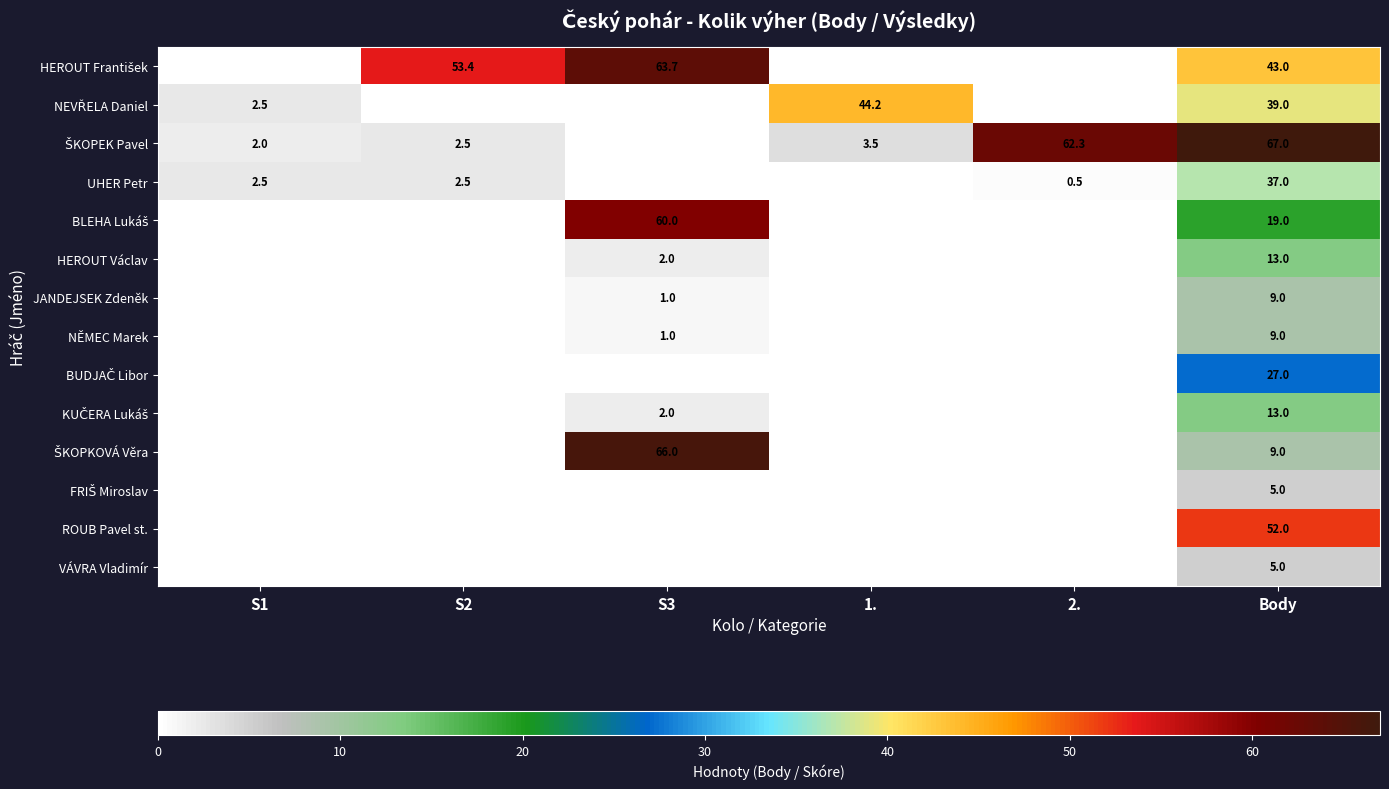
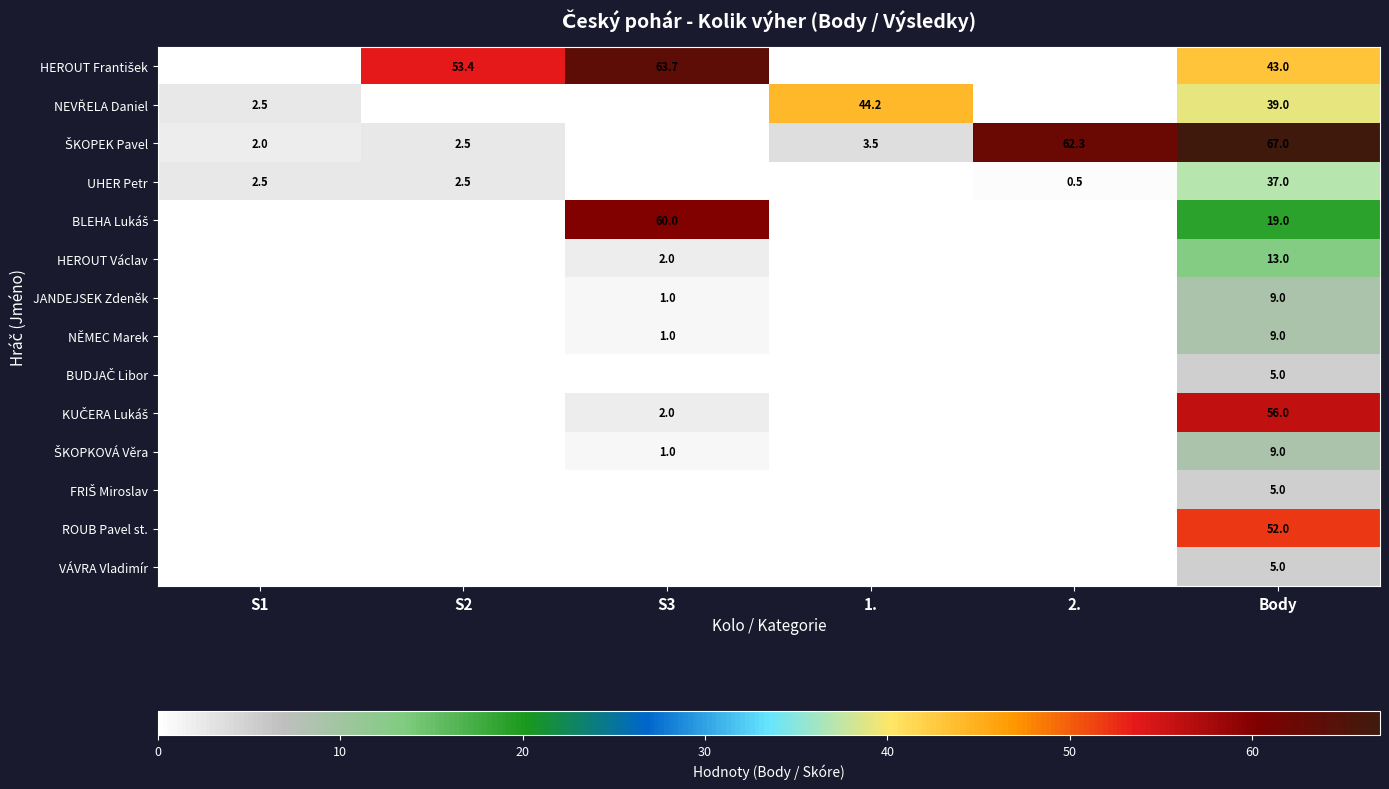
  {
    "HEROUT František": {
      "S2": 53.4,
      "S3": 63.7,
      "Body": 43.0
    },
    "NEVŘELA Daniel": {
      "S1": 2.5,
      "1.": 44.2,
      "Body": 39.0
    },
    "ŠKOPEK Pavel": {
      "S1": 2.0,
      "S2": 2.5,
      "1.": 3.5,
      "2.": 62.3,
      "Body": 67.0
    },
    "UHER Petr": {
      "S1": 2.5,
      "S2": 2.5,
      "2.": 0.5,
      "Body": 37.0
    },
    "BLEHA Lukáš": {
      "S3": 60.0,
      "Body": 19.0
    },
    "HEROUT Václav": {
      "S3": 2.0,
      "Body": 13.0
    },
    "JANDEJSEK Zdeněk": {
      "S3": 1.0,
      "Body": 9.0
    },
    "NĚMEC Marek": {
      "S3": 1.0,
      "Body": 9.0
    },
    "BUDJAČ Libor": {
-     "Body": 27.0
+     "Body": 5.0
    },
    "KUČERA Lukáš": {
      "S3": 2.0,
-     "Body": 13.0
+     "Body": 56.0
    },
    "ŠKOPKOVÁ Věra": {
-     "S3": 66.0,
+     "S3": 1.0,
      "Body": 9.0
    },
    "FRIŠ Miroslav": {
      "Body": 5.0
    },
    "ROUB Pavel st.": {
      "Body": 52.0
    },
    "VÁVRA Vladimír": {
      "Body": 5.0
    }
  }
